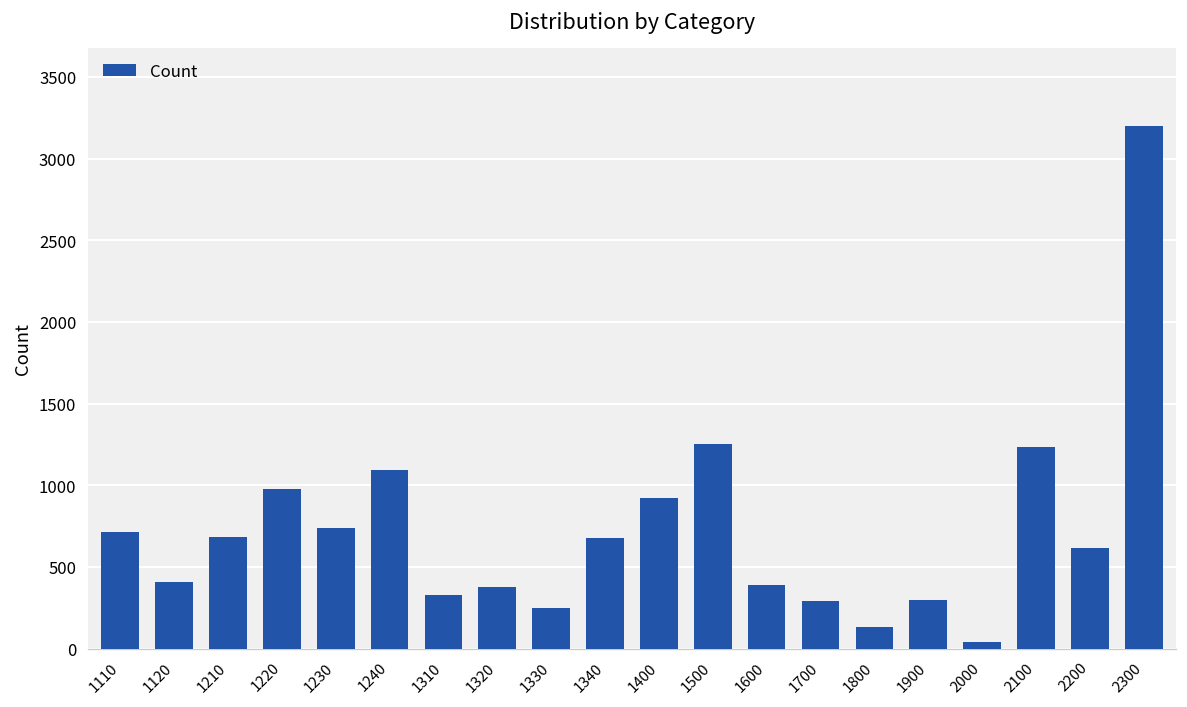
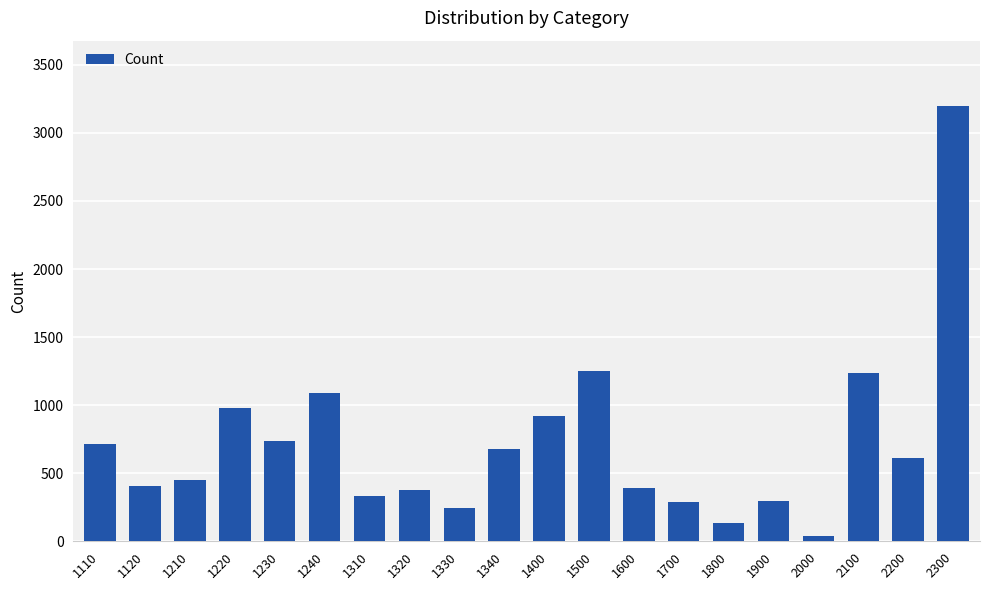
  {
    "1110": 710,
    "1120": 410,
-   "1210": 680,
+   "1210": 450,
    "1220": 980,
    "1230": 740,
    "1240": 1090,
    "1310": 330,
    "1320": 380,
    "1330": 250,
    "1340": 680,
    "1400": 920,
    "1500": 1250,
    "1600": 390,
    "1700": 290,
    "1800": 130,
    "1900": 300,
    "2000": 40,
    "2100": 1240,
    "2200": 610,
    "2300": 3200
  }
